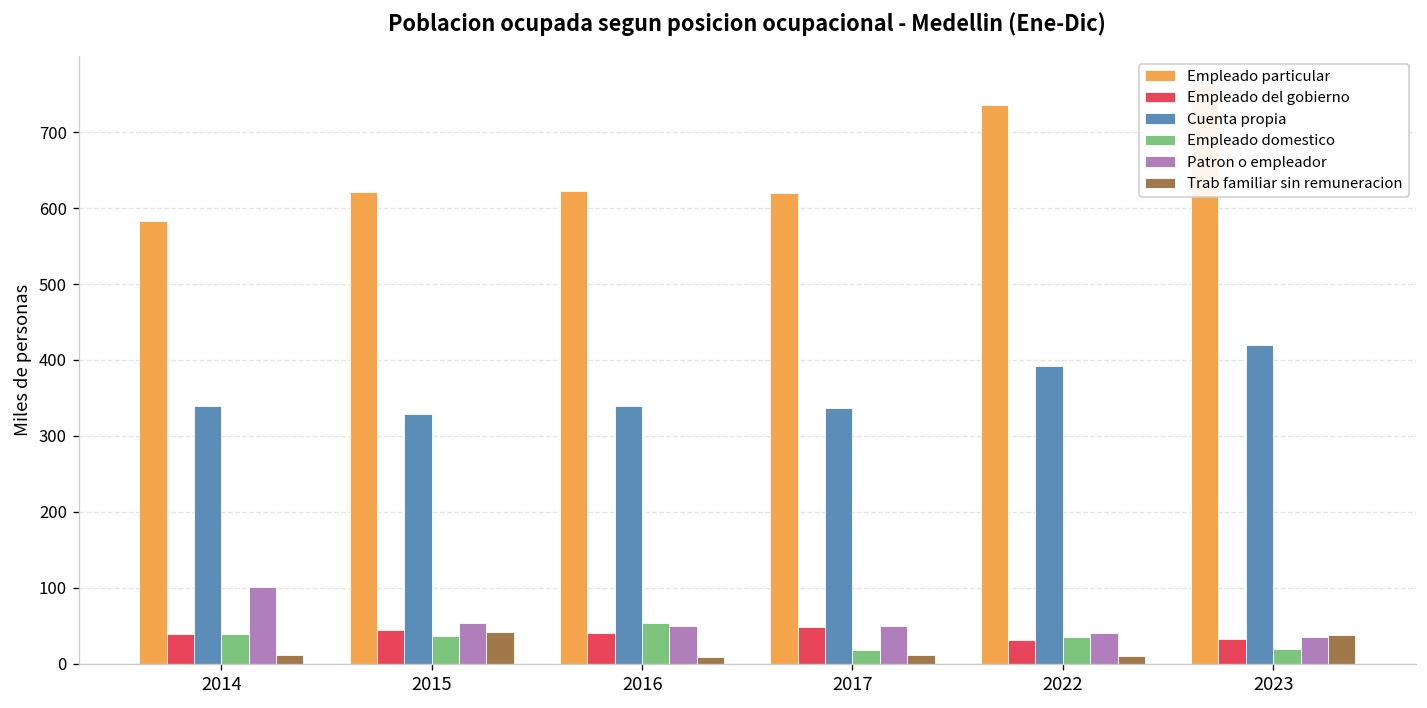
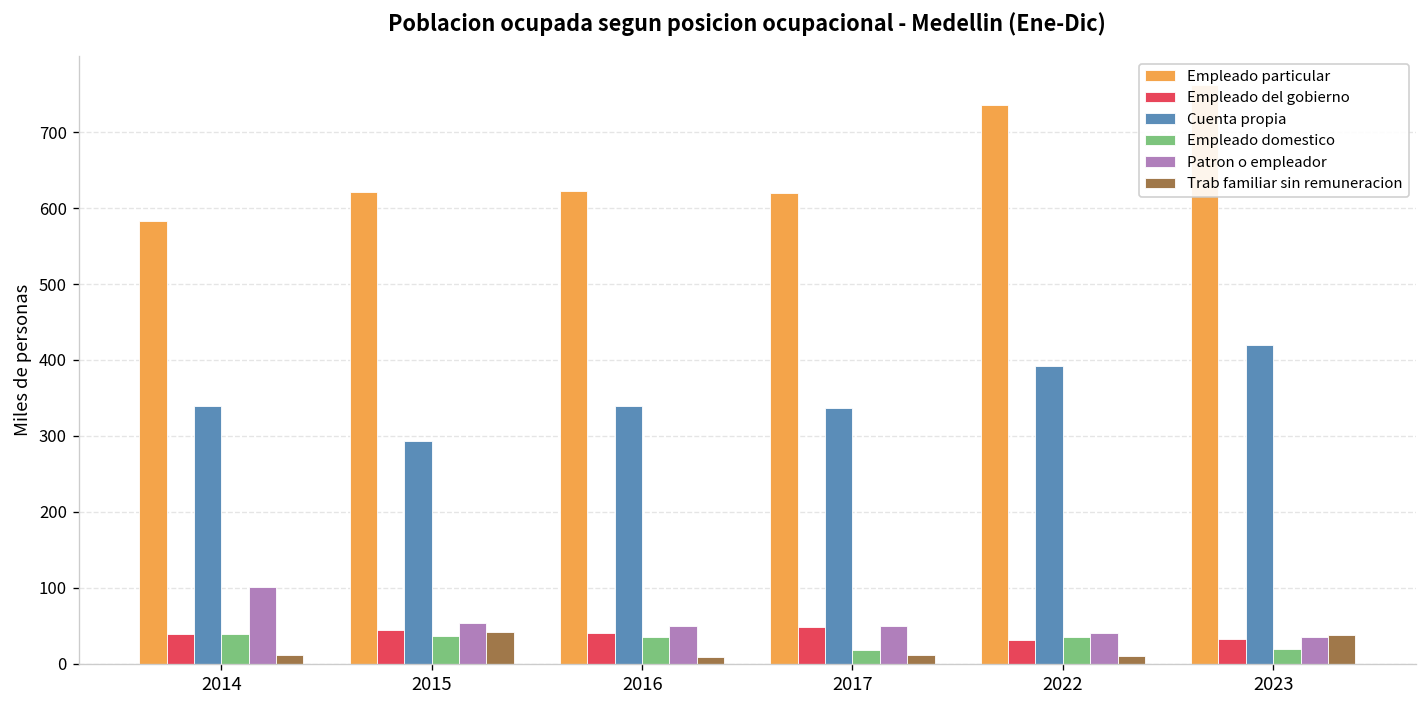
  {
    "Empleado particular": {
      "2014": 580,
      "2015": 620,
      "2016": 620,
      "2017": 620,
      "2022": 740
    },
    "Empleado del gobierno": {
      "2014": 40,
      "2015": 40,
      "2016": 40,
      "2017": 50,
      "2022": 30,
      "2023": 30
    },
    "Cuenta propia": {
      "2014": 340,
-     "2015": 330,
+     "2015": 290,
      "2016": 340,
      "2017": 340,
      "2022": 390,
      "2023": 420
    },
    "Empleado domestico": {
      "2014": 40,
      "2015": 40,
-     "2016": 50,
+     "2016": 30,
      "2017": 20,
      "2022": 40,
      "2023": 20
    },
    "Patron o empleador": {
      "2014": 100,
      "2015": 50,
      "2016": 50,
      "2017": 50,
      "2022": 40,
      "2023": 40
    },
    "Trab familiar sin remuneracion": {
      "2014": 10,
      "2015": 40,
      "2016": 10,
      "2017": 10,
      "2022": 10,
      "2023": 40
    }
  }
